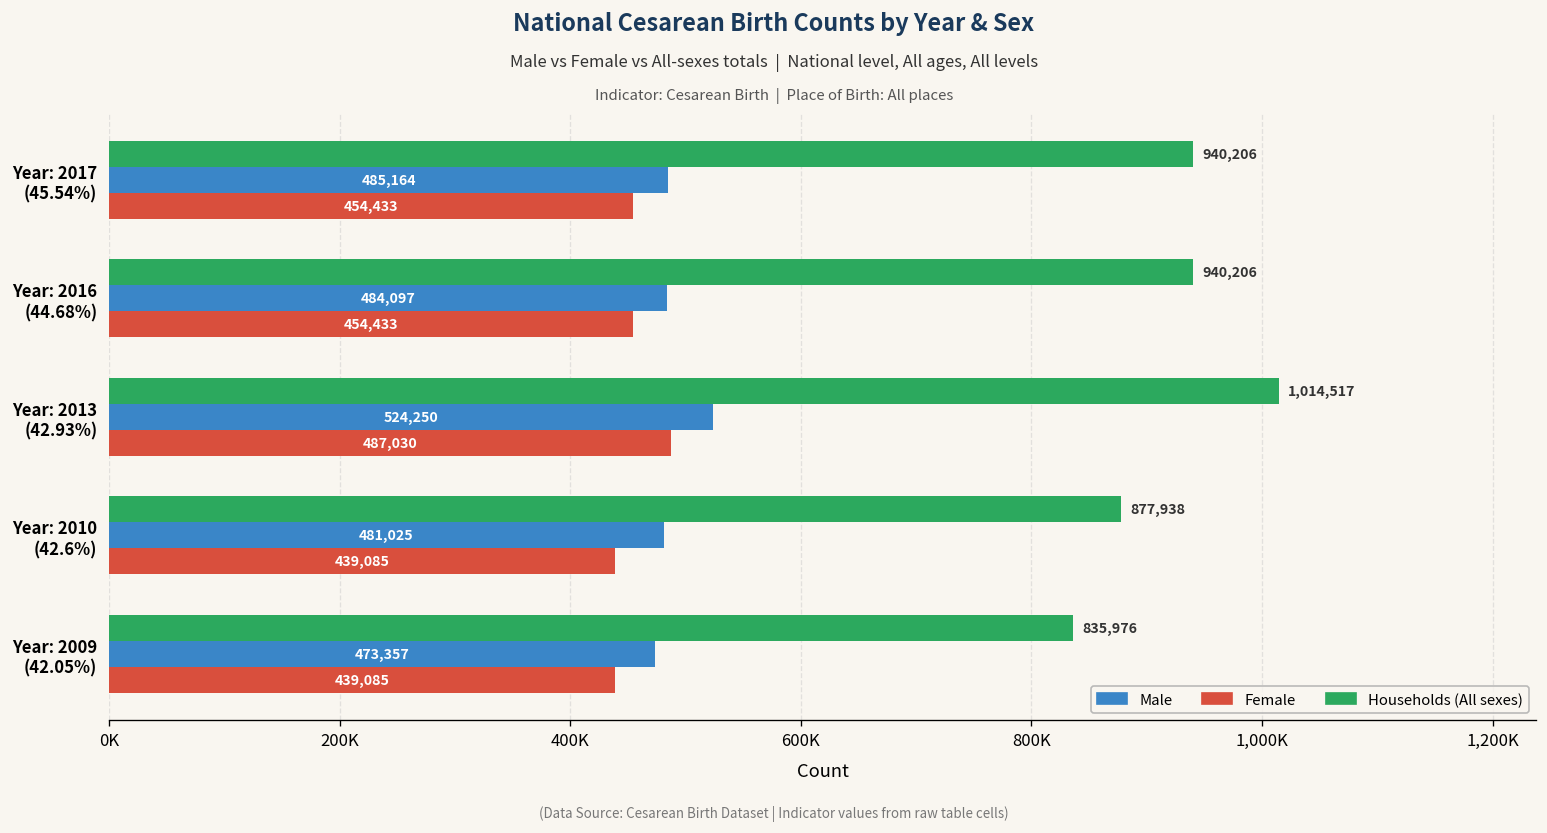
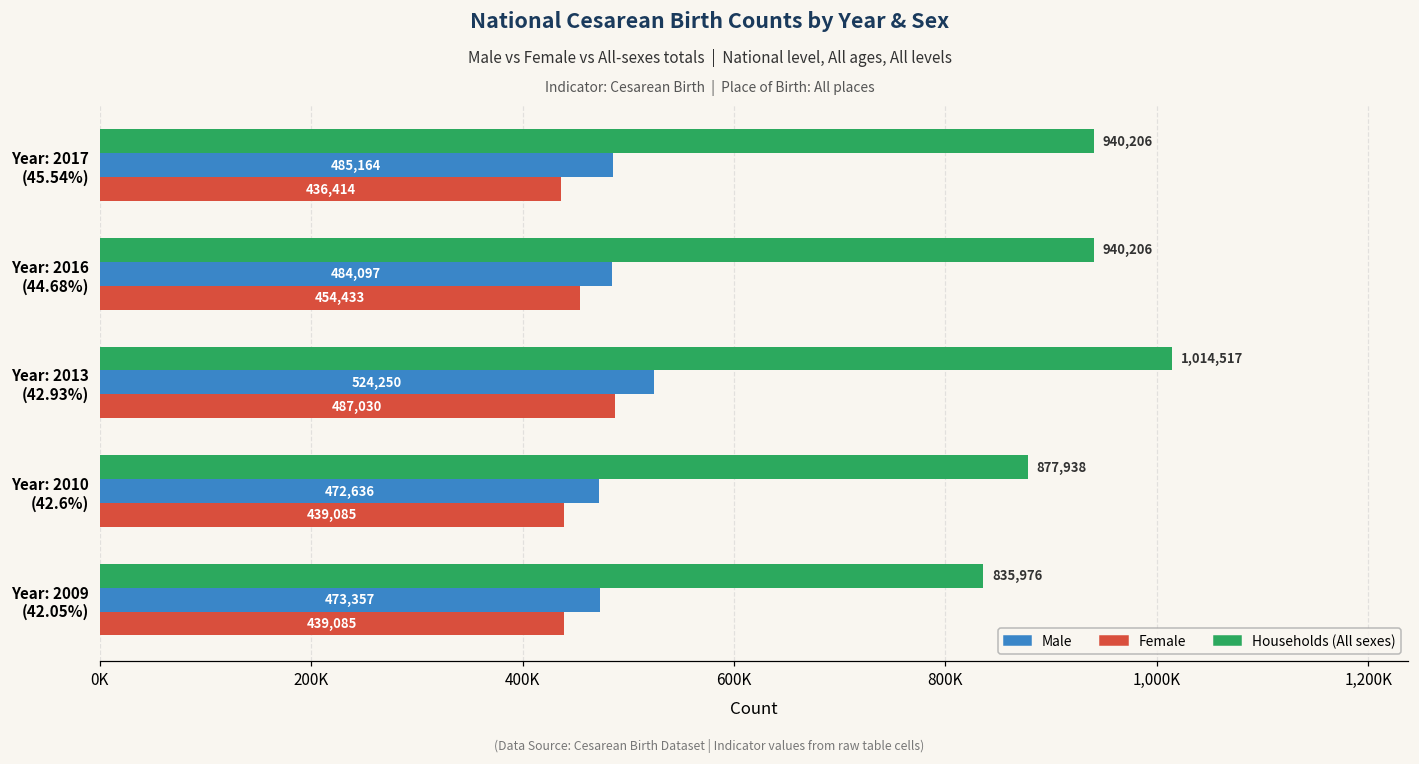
  {
    "Households (All sexes)": {
      "Year: 2017 (45.54%)": "940,206",
      "Year: 2016 (44.68%)": "940,206",
      "Year: 2013 (42.93%)": "1,014,517",
      "Year: 2010 (42.6%)": "877,938",
      "Year: 2009 (42.05%)": "835,976"
    },
    "Male": {
      "Year: 2017 (45.54%)": "485,164",
      "Year: 2016 (44.68%)": "484,097",
      "Year: 2013 (42.93%)": "524,250",
-     "Year: 2010 (42.6%)": "481,025",
+     "Year: 2010 (42.6%)": "472,636",
      "Year: 2009 (42.05%)": "473,357"
    },
    "Female": {
-     "Year: 2017 (45.54%)": "454,433",
+     "Year: 2017 (45.54%)": "436,414",
      "Year: 2016 (44.68%)": "454,433",
      "Year: 2013 (42.93%)": "487,030",
      "Year: 2010 (42.6%)": "439,085",
      "Year: 2009 (42.05%)": "439,085"
    }
  }
